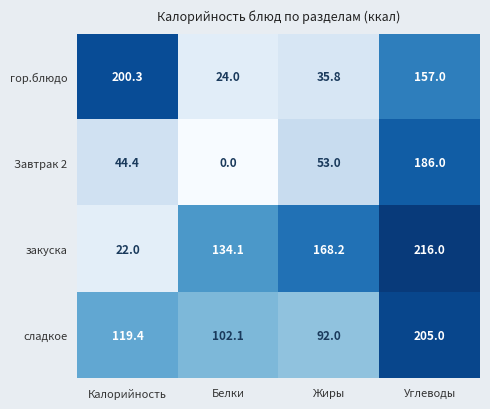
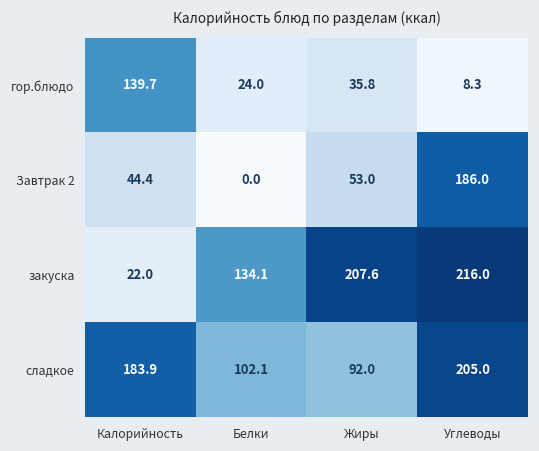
  {
    "гор.блюдо": {
-     "Калорийность": 200.3,
+     "Калорийность": 139.7,
      "Белки": 24.0,
      "Жиры": 35.8,
-     "Углеводы": 157.0
+     "Углеводы": 8.3
    },
    "Завтрак 2": {
      "Калорийность": 44.4,
      "Белки": 0.0,
      "Жиры": 53.0,
      "Углеводы": 186.0
    },
    "закуска": {
      "Калорийность": 22.0,
      "Белки": 134.1,
-     "Жиры": 168.2,
+     "Жиры": 207.6,
      "Углеводы": 216.0
    },
    "сладкое": {
-     "Калорийность": 119.4,
+     "Калорийность": 183.9,
      "Белки": 102.1,
      "Жиры": 92.0,
      "Углеводы": 205.0
    }
  }
